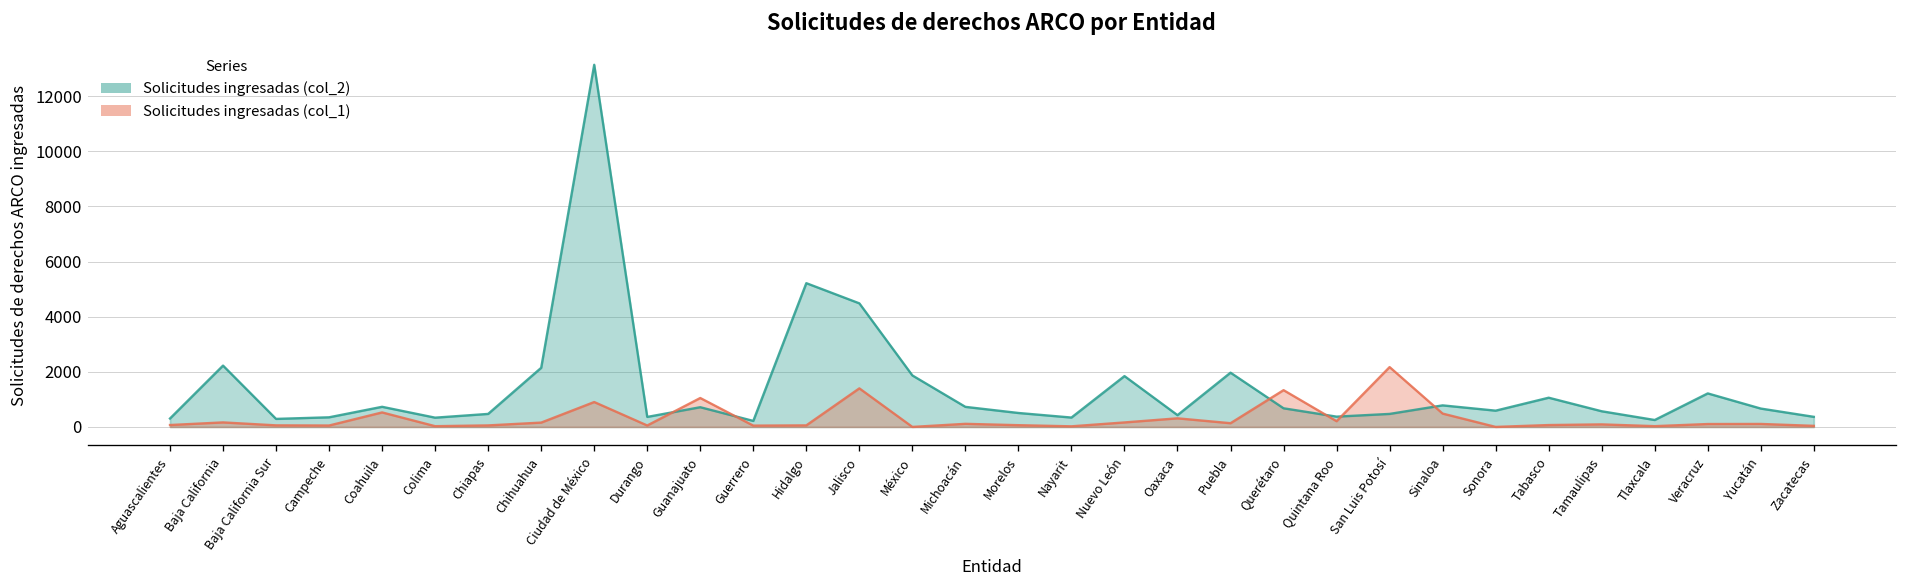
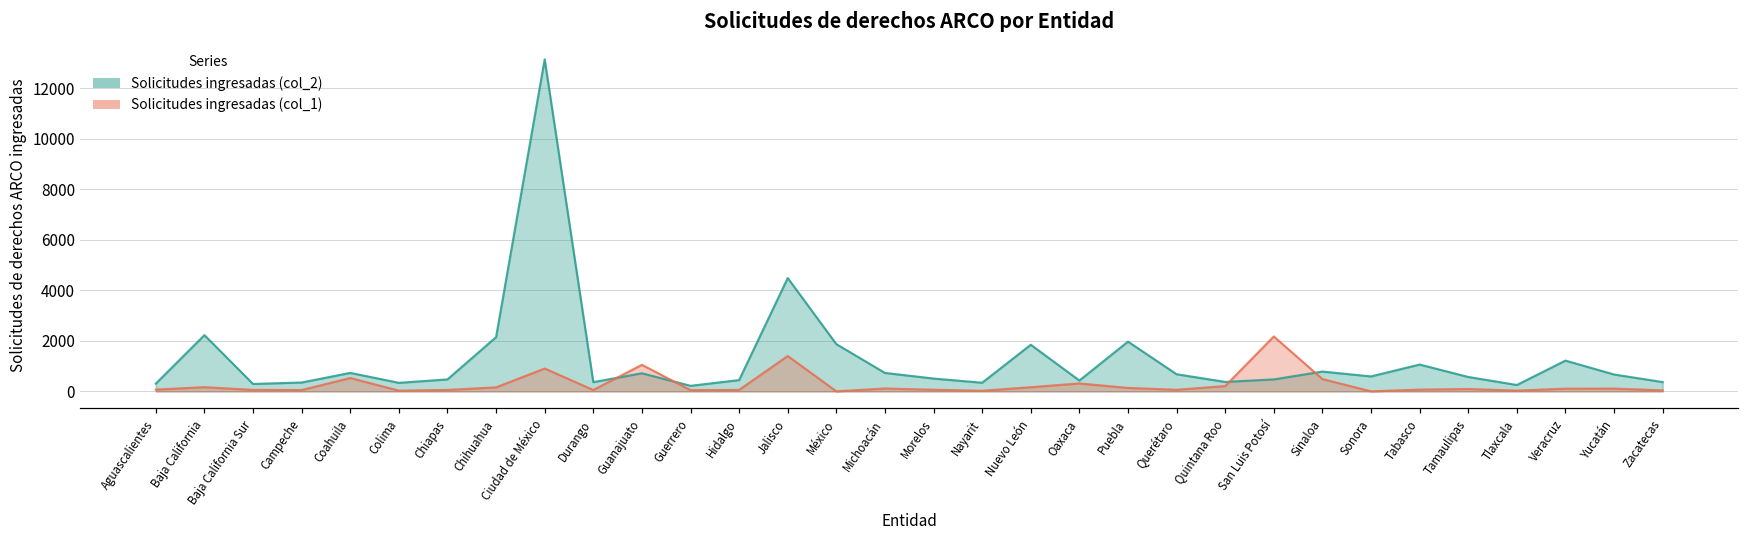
  {
    "Solicitudes ingresadas (col_2)": {
      "Aguascalientes": 300,
      "Baja California": 2200,
      "Baja California Sur": 300,
      "Campeche": 300,
      "Coahuila": 700,
      "Colima": 300,
      "Chiapas": 500,
      "Chihuahua": 2100,
      "Ciudad de México": 13100,
      "Durango": 400,
      "Guanajuato": 700,
      "Guerrero": 200,
-     "Hidalgo": 5200,
+     "Hidalgo": 400,
      "Jalisco": 4500,
      "México": 1900,
      "Michoacán": 700,
      "Morelos": 500,
      "Nayarit": 300,
      "Nuevo León": 1800,
      "Oaxaca": 400,
      "Puebla": 2000,
      "Querétaro": 700,
      "Quintana Roo": 400,
      "San Luis Potosí": 500,
      "Sinaloa": 800,
      "Sonora": 600,
      "Tabasco": 1100,
      "Tamaulipas": 600,
      "Tlaxcala": 300,
      "Veracruz": 1200,
      "Yucatán": 700,
      "Zacatecas": 400
    },
    "Solicitudes ingresadas (col_1)": {
      "Aguascalientes": 100,
      "Baja California": 200,
      "Baja California Sur": 100,
      "Campeche": 100,
      "Coahuila": 500,
      "Colima": 0,
      "Chiapas": 100,
      "Chihuahua": 200,
      "Ciudad de México": 900,
      "Durango": 100,
      "Guanajuato": 1000,
      "Guerrero": 0,
      "Hidalgo": 100,
      "Jalisco": 1400,
      "México": 0,
      "Michoacán": 100,
      "Morelos": 100,
      "Nayarit": 0,
      "Nuevo León": 200,
      "Oaxaca": 300,
      "Puebla": 100,
-     "Querétaro": 1300,
+     "Querétaro": 100,
      "Quintana Roo": 200,
      "San Luis Potosí": 2200,
      "Sinaloa": 500,
      "Sonora": 0,
      "Tabasco": 100,
      "Tamaulipas": 100,
      "Tlaxcala": 0,
      "Veracruz": 100,
      "Yucatán": 100,
      "Zacatecas": 0
    }
  }
